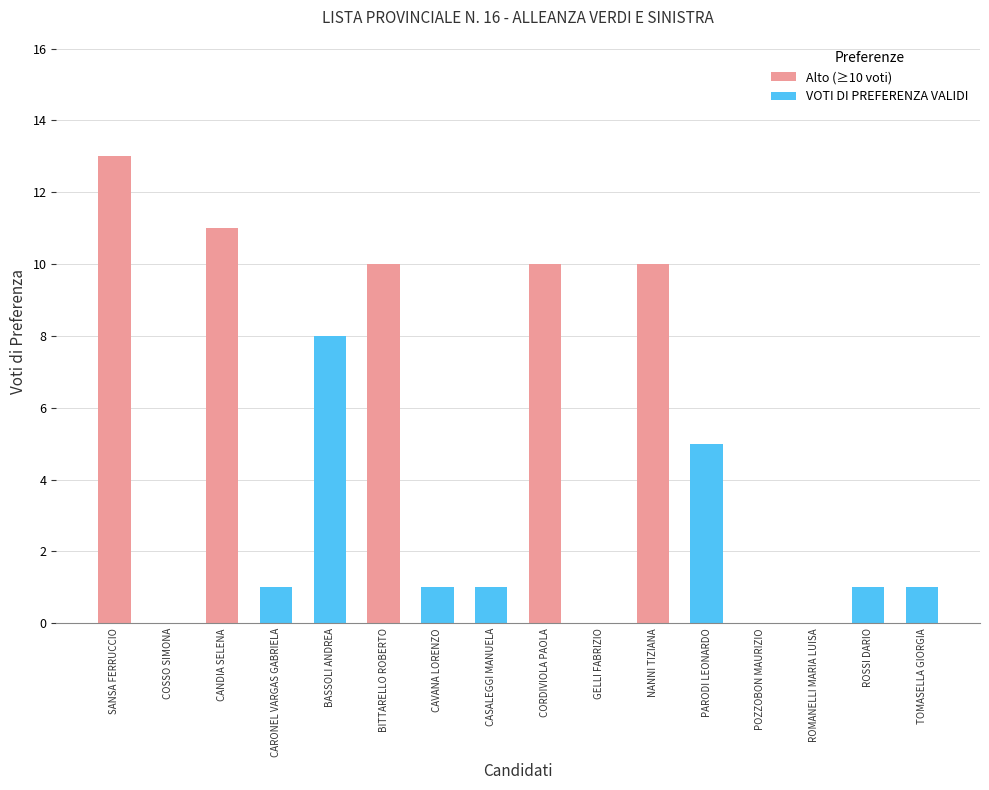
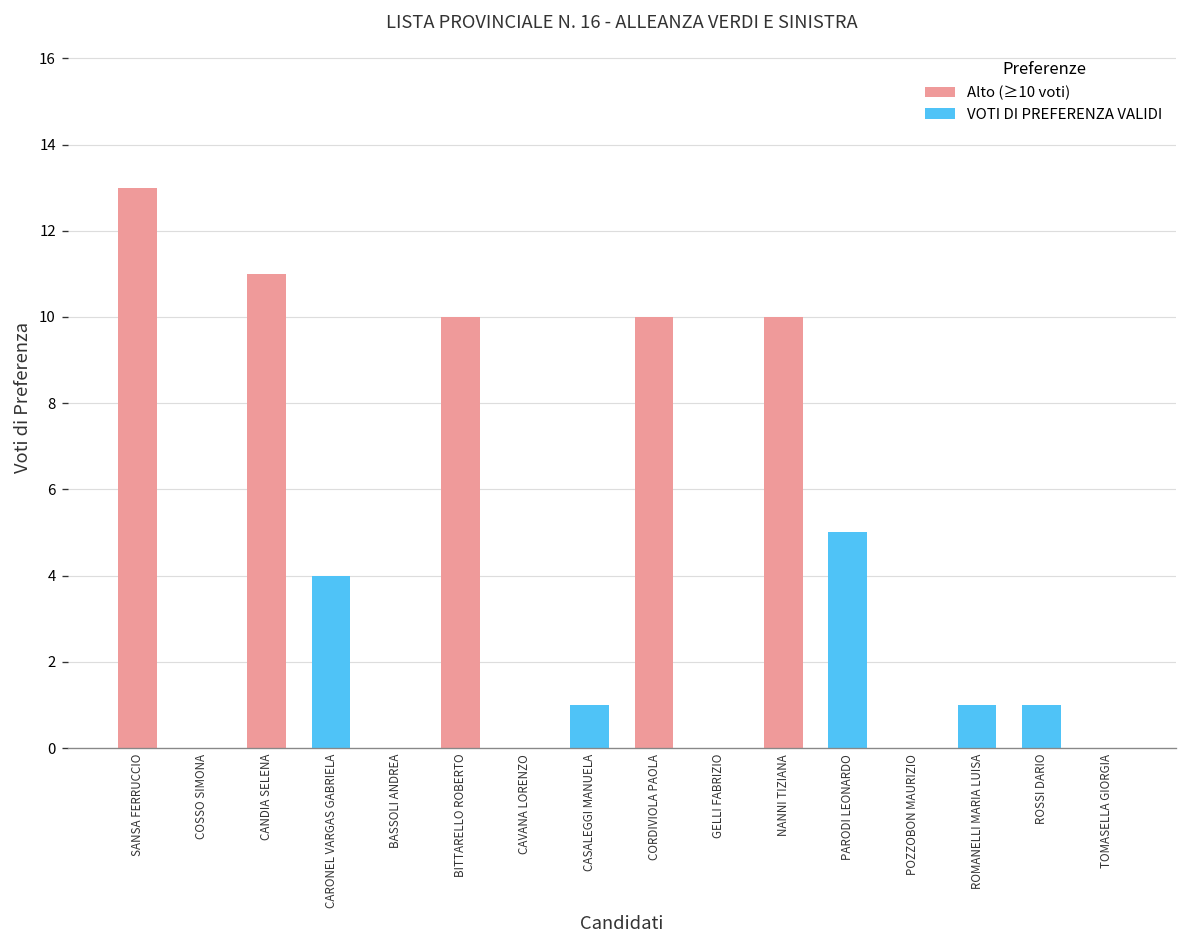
  {
    "SANSA FERRUCCIO": 13,
    "COSSO SIMONA": 0,
    "CANDIA SELENA": 11,
-   "CARONEL VARGAS GABRIELA": 1,
-   "BASSOLI ANDREA": 8,
+   "CARONEL VARGAS GABRIELA": 4,
+   "BASSOLI ANDREA": 0,
    "BITTARELLO ROBERTO": 10,
-   "CAVANA LORENZO": 1,
+   "CAVANA LORENZO": 0,
    "CASALEGGI MANUELA": 1,
    "CORDIVIOLA PAOLA": 10,
    "GELLI FABRIZIO": 0,
    "NANNI TIZIANA": 10,
    "PARODI LEONARDO": 5,
    "POZZOBON MAURIZIO": 0,
-   "ROMANELLI MARIA LUISA": 0,
+   "ROMANELLI MARIA LUISA": 1,
    "ROSSI DARIO": 1,
-   "TOMASELLA GIORGIA": 1
+   "TOMASELLA GIORGIA": 0
  }
